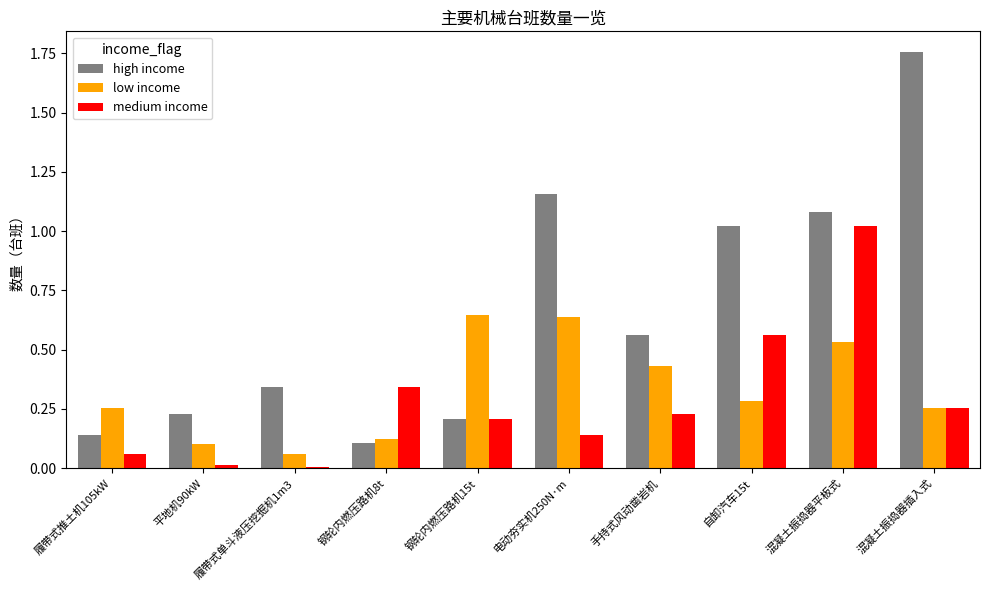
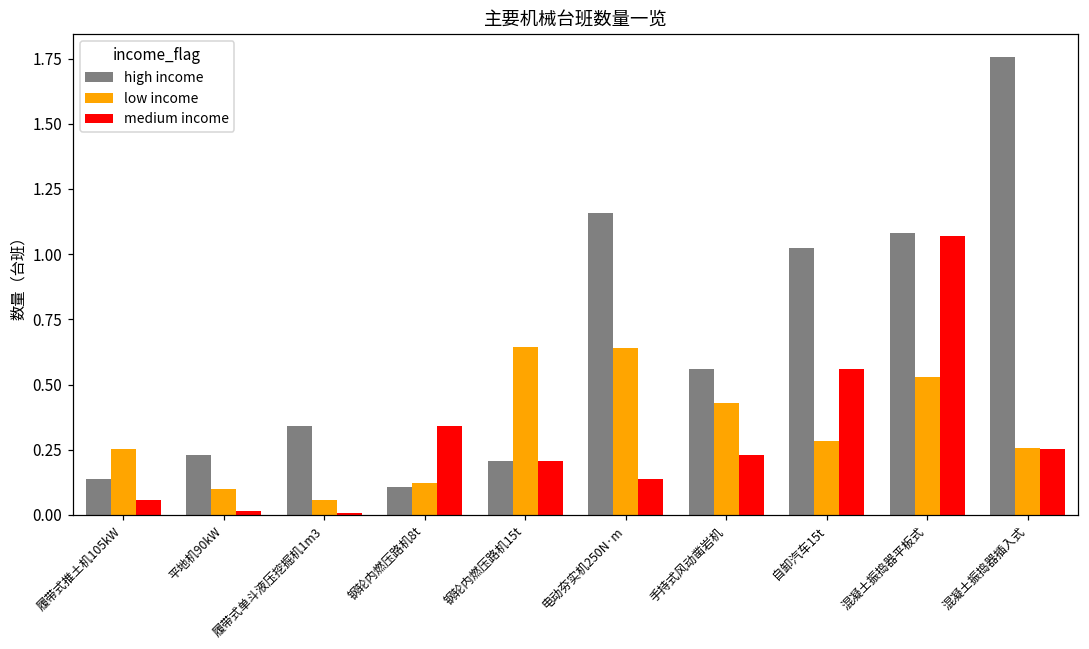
  {
    "high income": {
      "履带式推土机105kW": 0.14,
      "平地机90kW": 0.23,
      "履带式单斗液压挖掘机1m3": 0.34,
      "钢轮内燃压路机8t": 0.11,
      "钢轮内燃压路机15t": 0.21,
      "电动夯实机250N·m": 1.16,
      "手持式风动凿岩机": 0.56,
      "自卸汽车15t": 1.02,
      "混凝土振捣器平板式": 1.08,
      "混凝土振捣器插入式": 1.76
    },
    "low income": {
      "履带式推土机105kW": 0.25,
      "平地机90kW": 0.10,
      "履带式单斗液压挖掘机1m3": 0.06,
      "钢轮内燃压路机8t": 0.12,
      "钢轮内燃压路机15t": 0.65,
      "电动夯实机250N·m": 0.64,
      "手持式风动凿岩机": 0.43,
      "自卸汽车15t": 0.28,
      "混凝土振捣器平板式": 0.53,
      "混凝土振捣器插入式": 0.26
    },
    "medium income": {
      "履带式推土机105kW": 0.06,
      "平地机90kW": 0.01,
      "钢轮内燃压路机8t": 0.34,
      "钢轮内燃压路机15t": 0.21,
      "电动夯实机250N·m": 0.14,
      "手持式风动凿岩机": 0.23,
      "自卸汽车15t": 0.56,
-     "混凝土振捣器平板式": 1.02,
+     "混凝土振捣器平板式": 1.07,
      "混凝土振捣器插入式": 0.25
    }
  }
